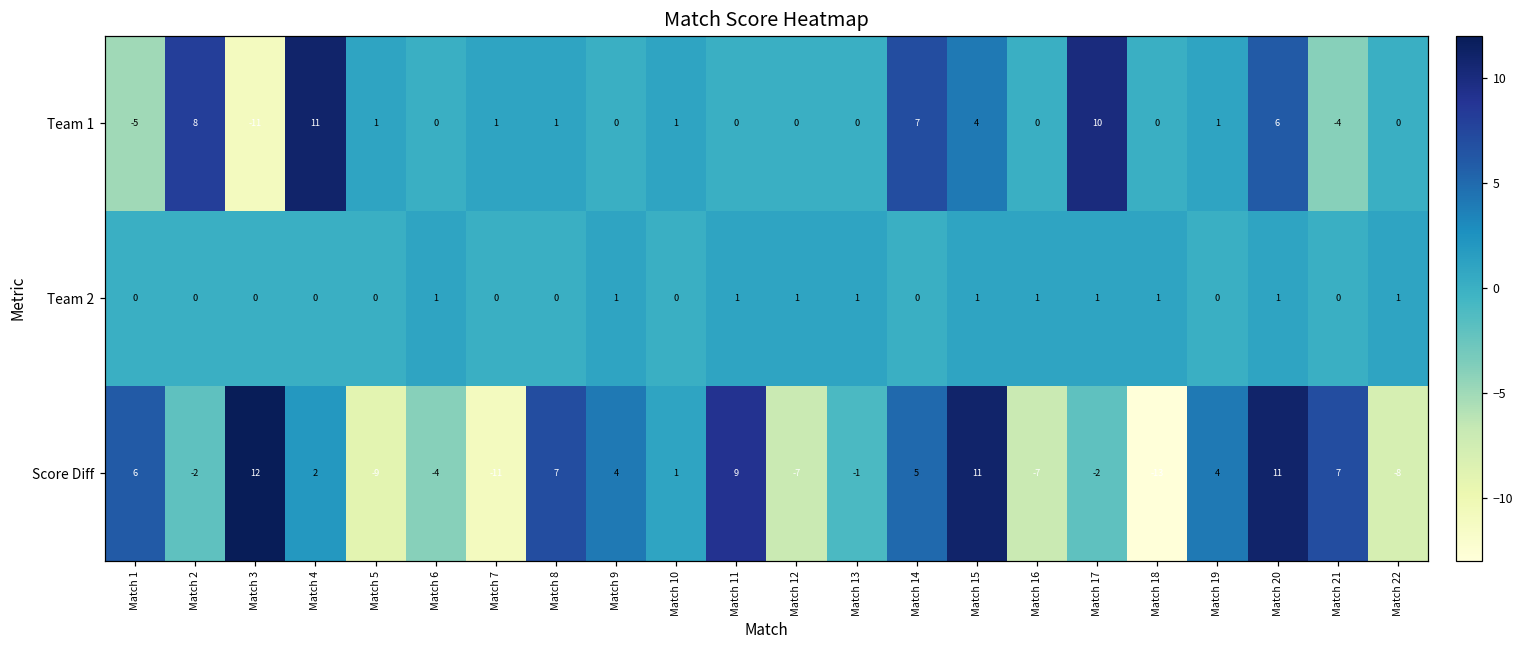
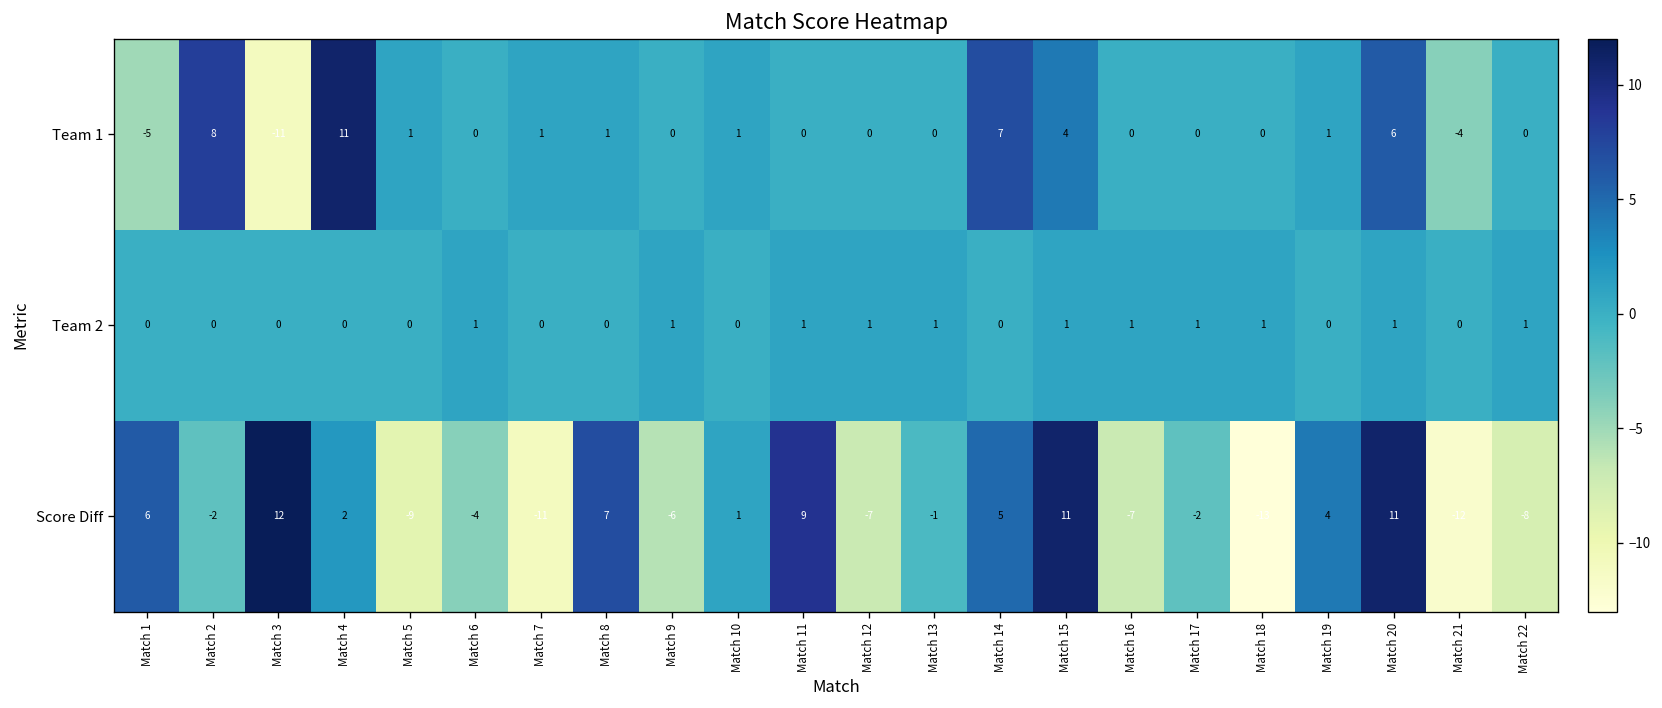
  {
    "Team 1": {
      "Match 1": -5,
      "Match 2": 8,
      "Match 3": -11,
      "Match 4": 11,
      "Match 5": 1,
      "Match 6": 0,
      "Match 7": 1,
      "Match 8": 1,
      "Match 9": 0,
      "Match 10": 1,
      "Match 11": 0,
      "Match 12": 0,
      "Match 13": 0,
      "Match 14": 7,
      "Match 15": 4,
      "Match 16": 0,
-     "Match 17": 10,
+     "Match 17": 0,
      "Match 18": 0,
      "Match 19": 1,
      "Match 20": 6,
      "Match 21": -4,
      "Match 22": 0
    },
    "Team 2": {
      "Match 1": 0,
      "Match 2": 0,
      "Match 3": 0,
      "Match 4": 0,
      "Match 5": 0,
      "Match 6": 1,
      "Match 7": 0,
      "Match 8": 0,
      "Match 9": 1,
      "Match 10": 0,
      "Match 11": 1,
      "Match 12": 1,
      "Match 13": 1,
      "Match 14": 0,
      "Match 15": 1,
      "Match 16": 1,
      "Match 17": 1,
      "Match 18": 1,
      "Match 19": 0,
      "Match 20": 1,
      "Match 21": 0,
      "Match 22": 1
    },
    "Score Diff": {
      "Match 1": 6,
      "Match 2": -2,
      "Match 3": 12,
      "Match 4": 2,
      "Match 5": -9,
      "Match 6": -4,
      "Match 7": -11,
      "Match 8": 7,
-     "Match 9": 4,
+     "Match 9": -6,
      "Match 10": 1,
      "Match 11": 9,
      "Match 12": -7,
      "Match 13": -1,
      "Match 14": 5,
      "Match 15": 11,
      "Match 16": -7,
      "Match 17": -2,
      "Match 19": 4,
      "Match 20": 11,
-     "Match 21": 7,
+     "Match 21": -12,
      "Match 22": -8
    }
  }
